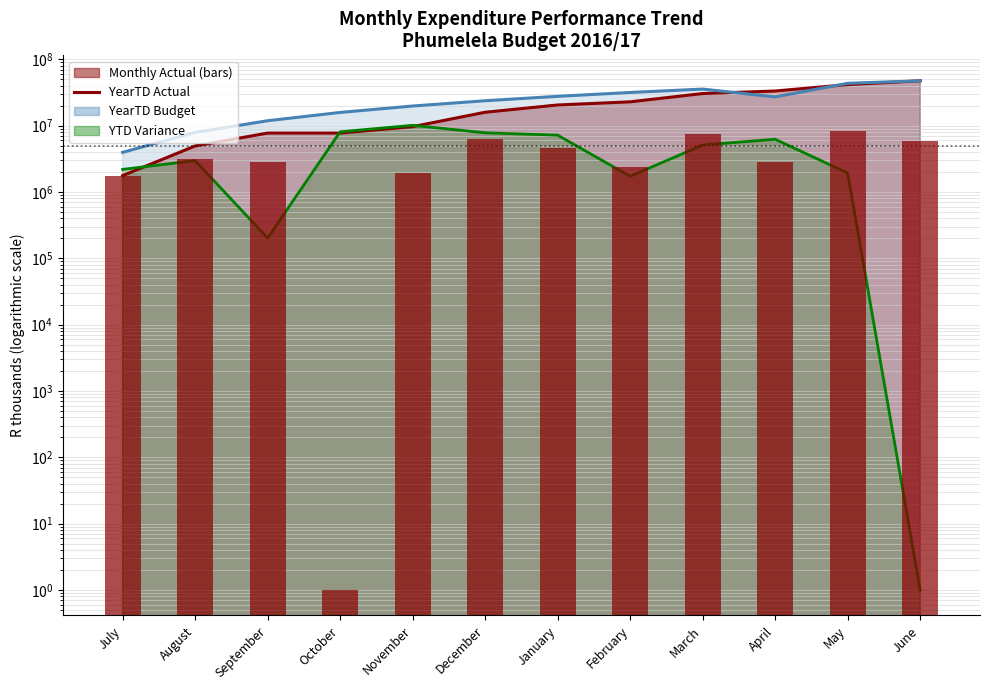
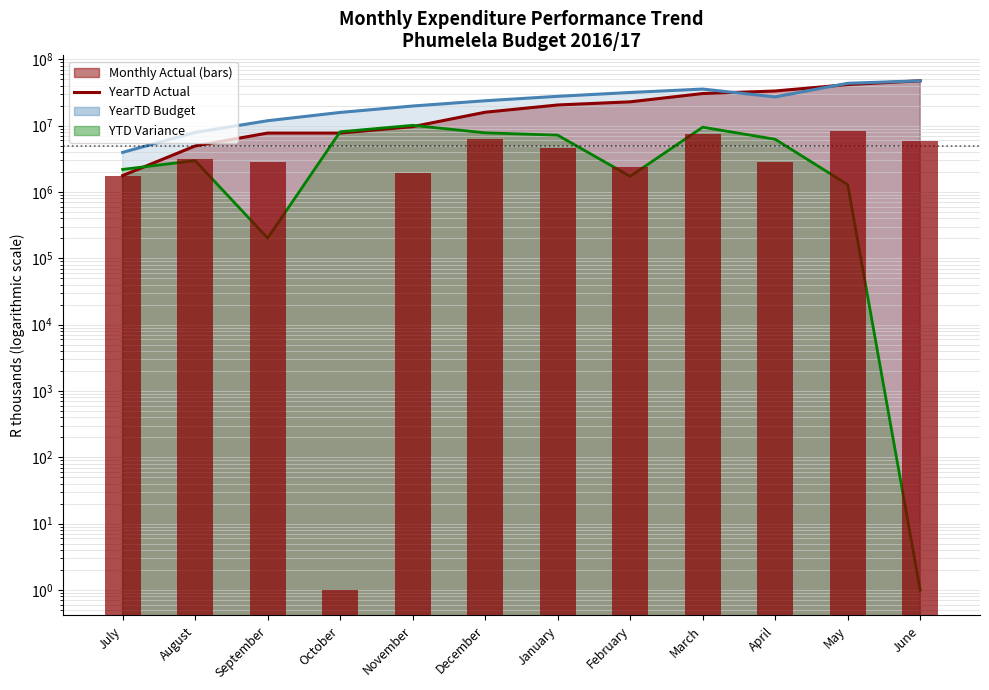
  {
    "YearTD Budget": {
      "July": 4000000,
      "September": 12000000,
      "October": 16000000,
      "November": 20000000,
      "December": 24000000,
      "January": 28000000,
      "February": 30000000,
      "March": 40000000,
      "April": 27000000
    },
    "YTD Variance": {
      "July": 2200000,
      "August": 3000000,
      "September": 200000,
      "December": 8000000,
      "January": 7000000,
      "February": 1700000,
-     "March": 5000000,
+     "March": 9000000,
      "April": 6000000,
-     "May": 1900000,
+     "May": 1300000,
      "June": 1
    }
  }
